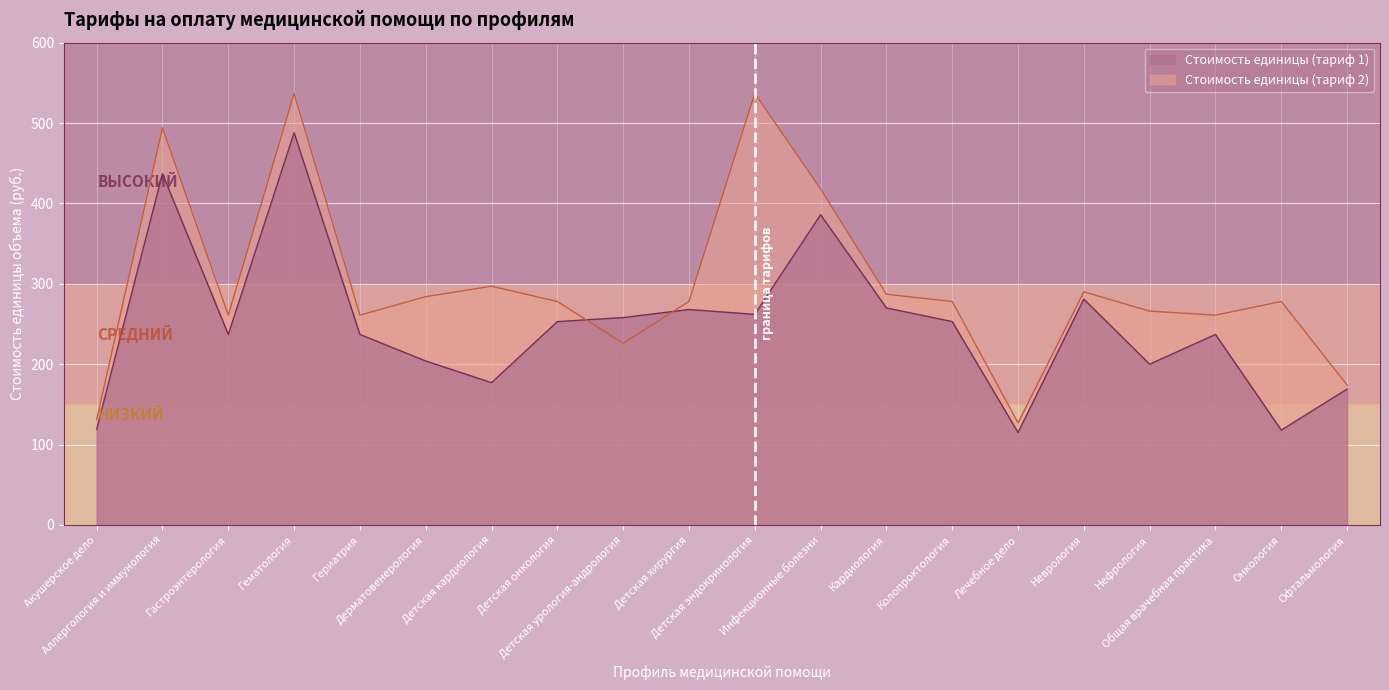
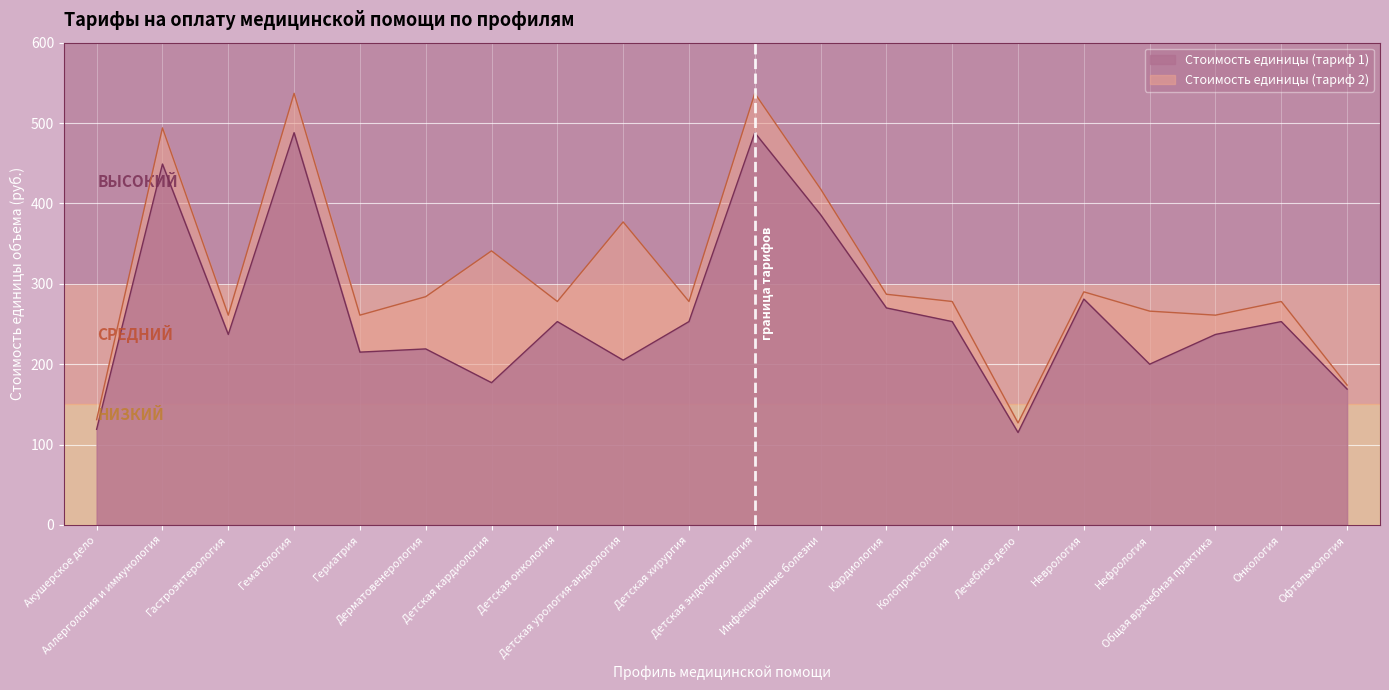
  {
    "Стоимость единицы (тариф 1)": {
      "Акушерское дело": 120,
-     "Аллергология и иммунология": 440,
+     "Аллергология и иммунология": 450,
      "Гастроэнтерология": 240,
      "Гематология": 490,
-     "Гериатрия": 240,
-     "Дерматовенерология": 200,
+     "Гериатрия": 220,
+     "Дерматовенерология": 220,
      "Детская кардиология": 180,
      "Детская онкология": 250,
-     "Детская урология-андрология": 260,
-     "Детская хирургия": 270,
-     "Детская эндокринология": 260,
+     "Детская урология-андрология": 210,
+     "Детская хирургия": 250,
+     "Детская эндокринология": 490,
      "Инфекционные болезни": 390,
      "Кардиология": 270,
      "Колопроктология": 250,
      "Лечебное дело": 120,
      "Неврология": 280,
      "Нефрология": 200,
      "Общая врачебная практика": 240,
-     "Онкология": 120,
+     "Онкология": 250,
      "Офтальмология": 170
    },
    "Стоимость единицы (тариф 2)": {
      "Акушерское дело": 130,
      "Аллергология и иммунология": 490,
      "Гастроэнтерология": 260,
      "Гематология": 540,
      "Гериатрия": 260,
      "Дерматовенерология": 280,
-     "Детская кардиология": 300,
+     "Детская кардиология": 340,
      "Детская онкология": 280,
-     "Детская урология-андрология": 230,
+     "Детская урология-андрология": 380,
      "Детская хирургия": 280,
      "Детская эндокринология": 540,
      "Инфекционные болезни": 420,
      "Кардиология": 290,
      "Колопроктология": 280,
      "Лечебное дело": 130,
      "Неврология": 290,
      "Нефрология": 270,
      "Общая врачебная практика": 260,
      "Онкология": 280,
      "Офтальмология": 170
    }
  }
